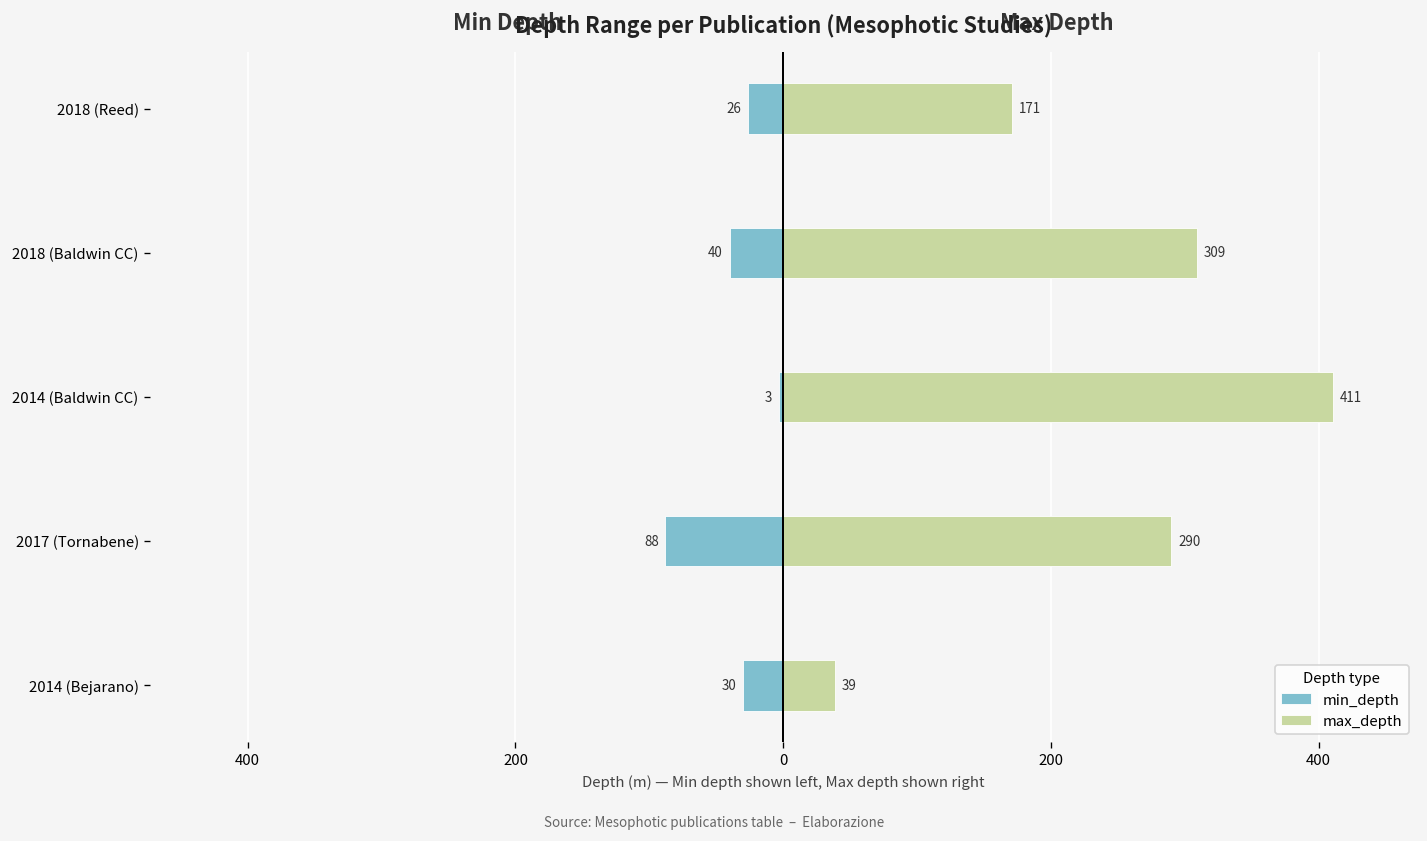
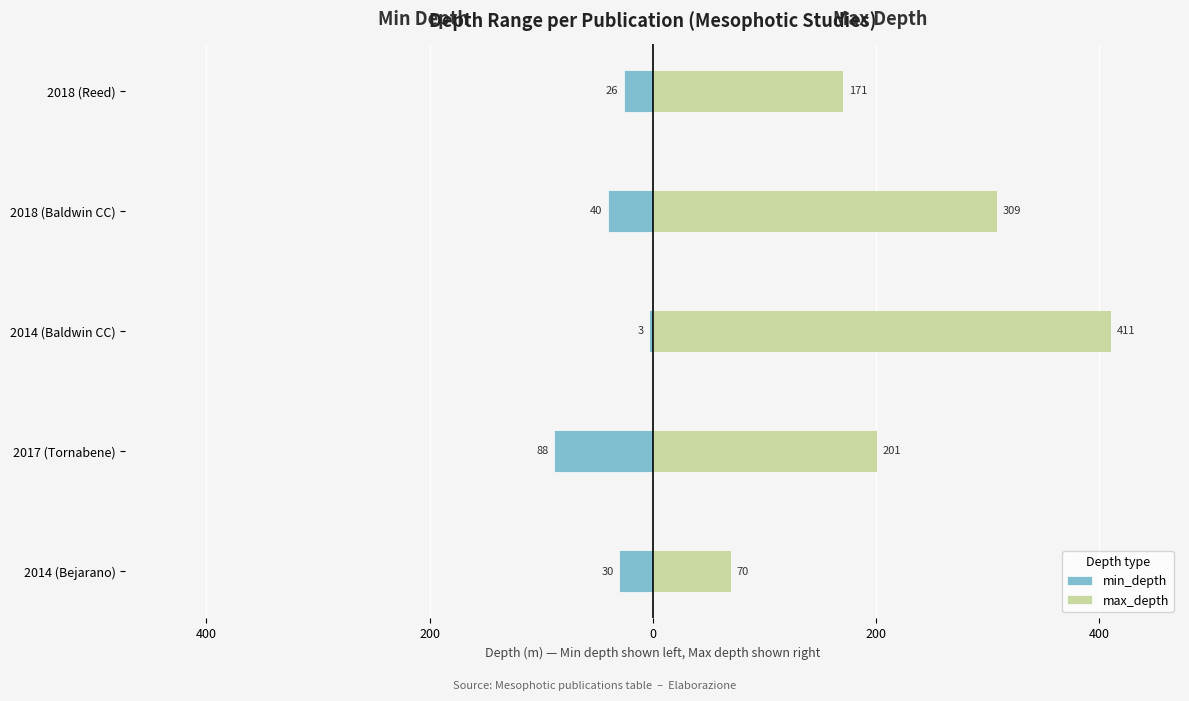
  {
    "max_depth": {
      "2018 (Reed)": 171,
      "2018 (Baldwin CC)": 309,
      "2014 (Baldwin CC)": 411,
-     "2017 (Tornabene)": 290,
-     "2014 (Bejarano)": 39
+     "2017 (Tornabene)": 201,
+     "2014 (Bejarano)": 70
    }
  }
